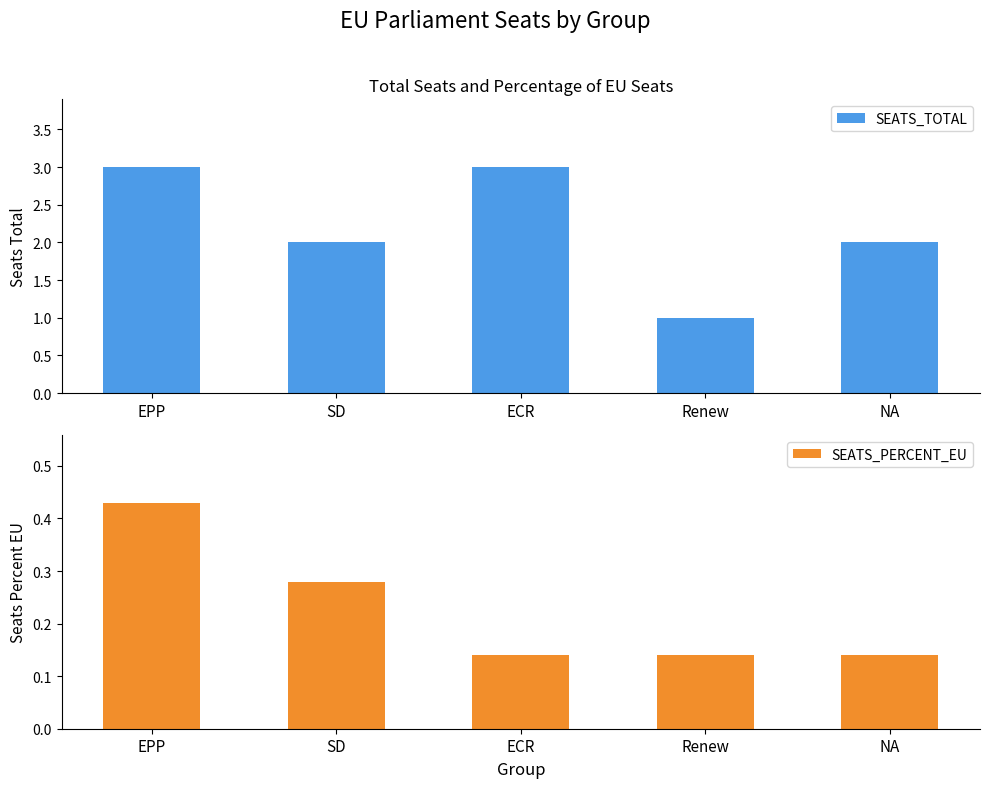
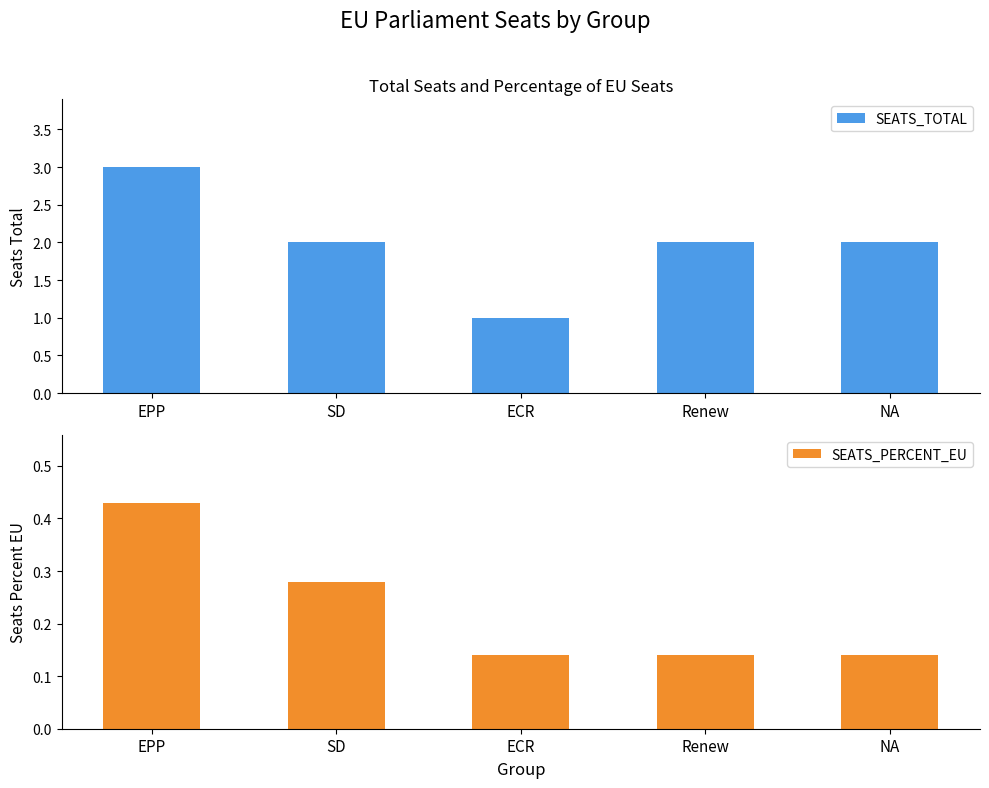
  {
    "Total Seats and Percentage of EU Seats": {
      "EPP": 3,
      "SD": 2,
-     "ECR": 3,
-     "Renew": 1,
+     "ECR": 1,
+     "Renew": 2,
      "NA": 2
    }
  }
